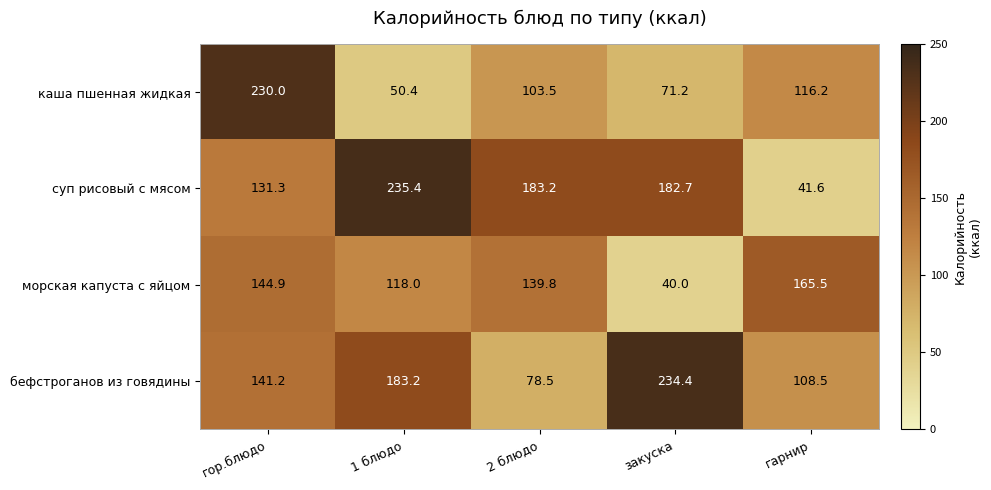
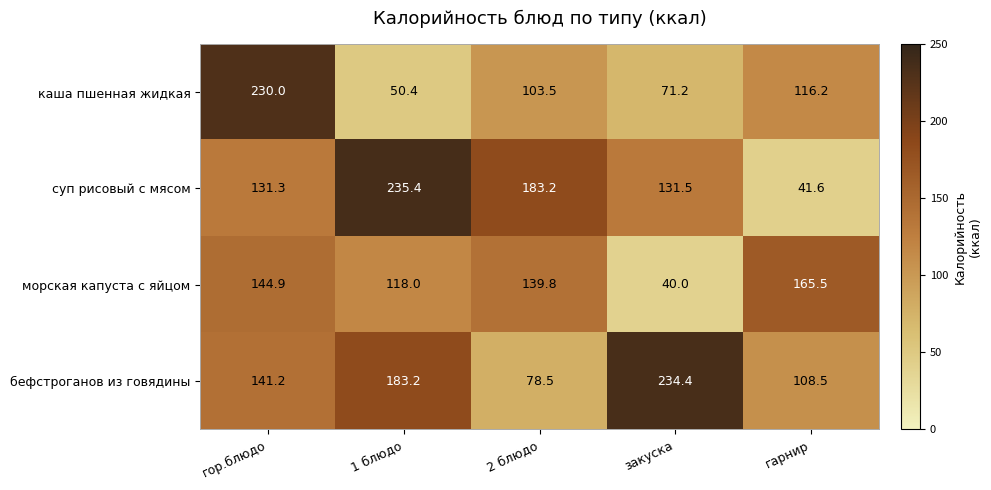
  {
    "каша пшенная жидкая": {
      "гор.блюдо": 230.0,
      "1 блюдо": 50.4,
      "2 блюдо": 103.5,
      "закуска": 71.2,
      "гарнир": 116.2
    },
    "суп рисовый с мясом": {
      "гор.блюдо": 131.3,
      "1 блюдо": 235.4,
      "2 блюдо": 183.2,
-     "закуска": 182.7,
+     "закуска": 131.5,
      "гарнир": 41.6
    },
    "морская капуста с яйцом": {
      "гор.блюдо": 144.9,
      "1 блюдо": 118.0,
      "2 блюдо": 139.8,
      "закуска": 40.0,
      "гарнир": 165.5
    },
    "бефстроганов из говядины": {
      "гор.блюдо": 141.2,
      "1 блюдо": 183.2,
      "2 блюдо": 78.5,
      "закуска": 234.4,
      "гарнир": 108.5
    }
  }
